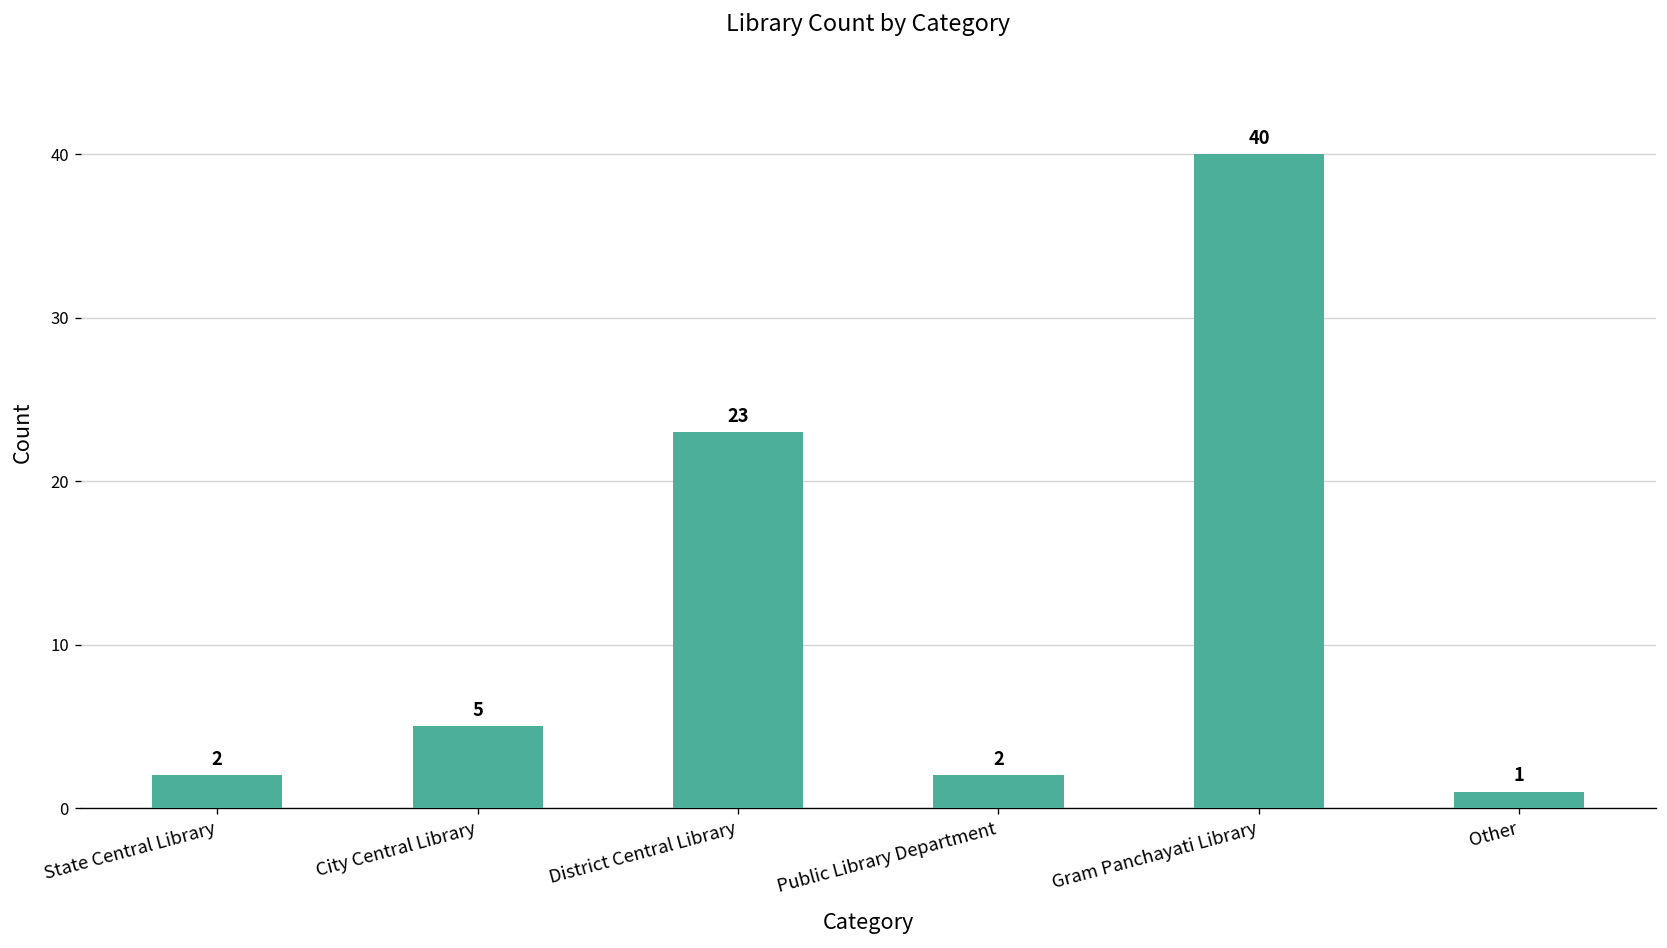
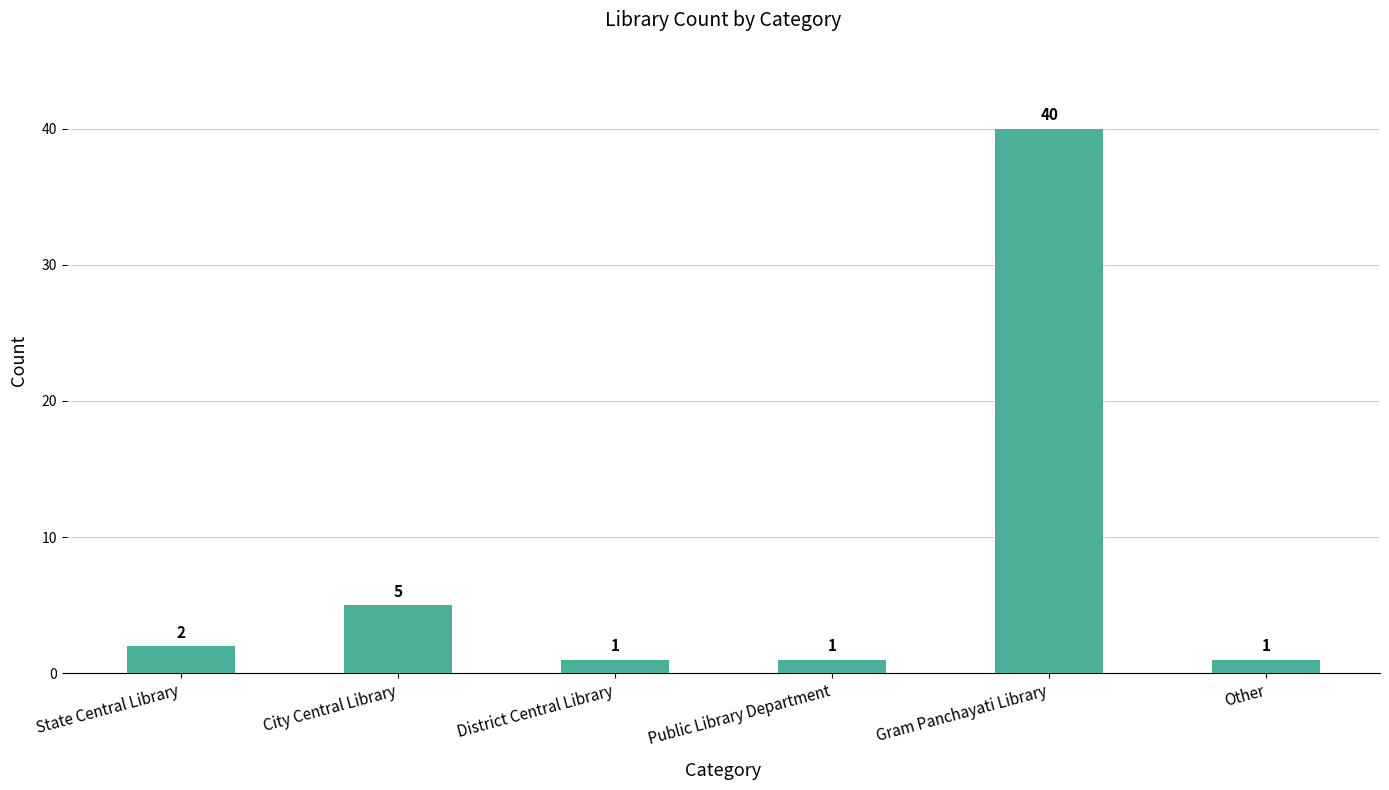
  {
    "State Central Library": 2,
    "City Central Library": 5,
-   "District Central Library": 23,
-   "Public Library Department": 2,
+   "District Central Library": 1,
+   "Public Library Department": 1,
    "Gram Panchayati Library": 40,
    "Other": 1
  }
